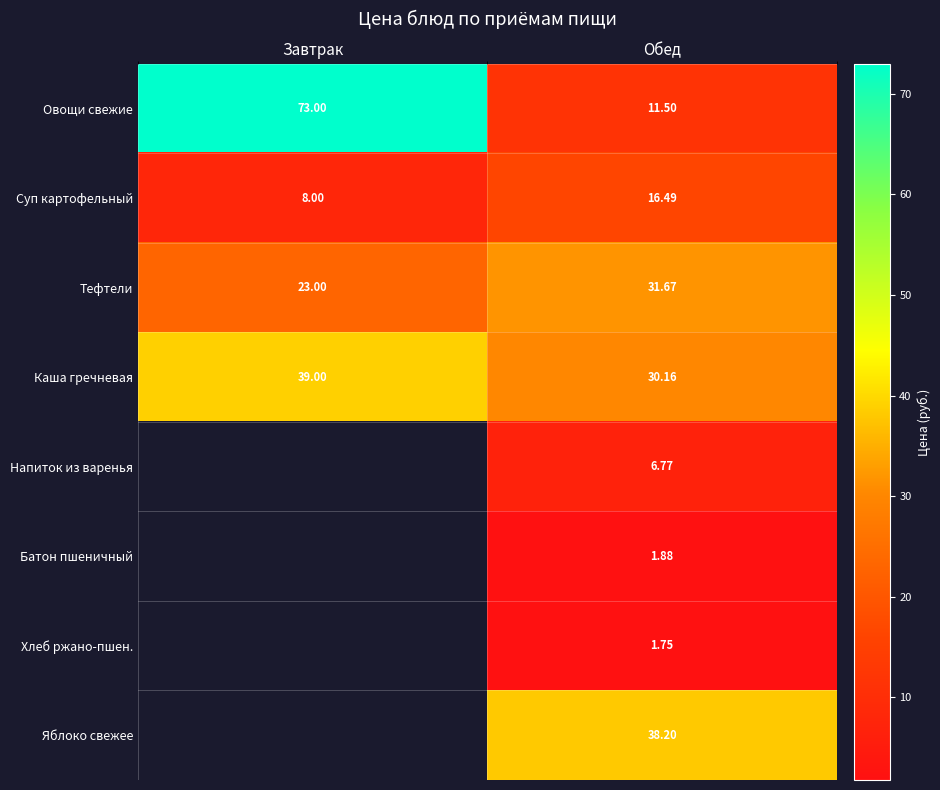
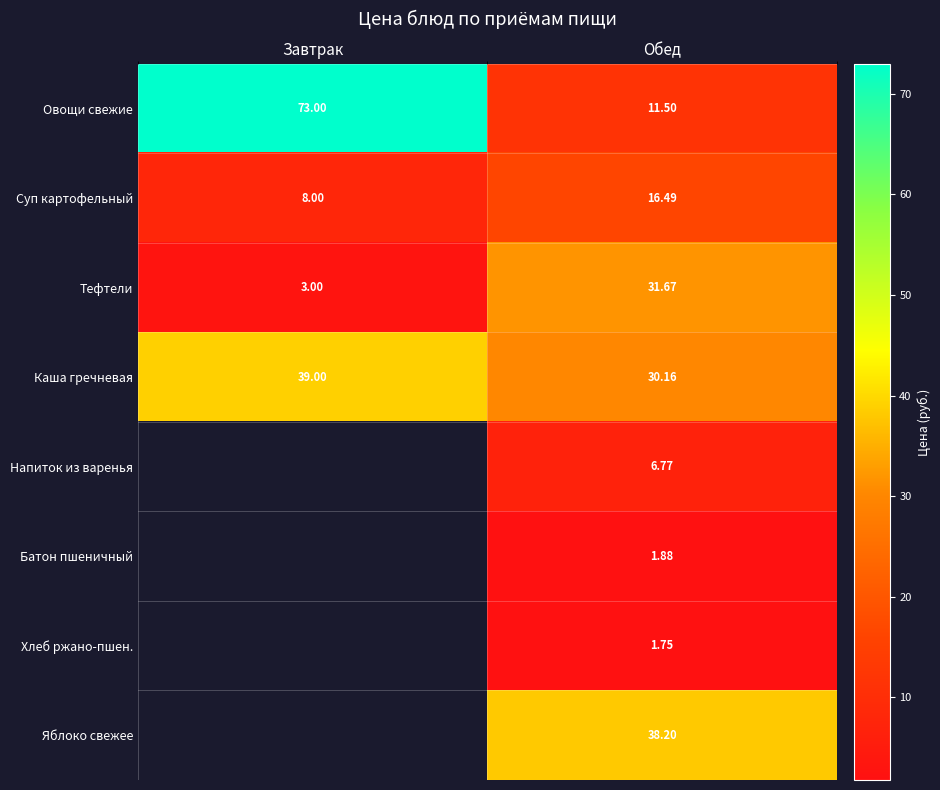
  {
    "Овощи свежие": {
      "Завтрак": 73.00,
      "Обед": 11.50
    },
    "Суп картофельный": {
      "Завтрак": 8.00,
      "Обед": 16.49
    },
    "Тефтели": {
-     "Завтрак": 23.00,
+     "Завтрак": 3.00,
      "Обед": 31.67
    },
    "Каша гречневая": {
      "Завтрак": 39.00,
      "Обед": 30.16
    },
    "Напиток из варенья": {
      "Обед": 6.77
    },
    "Батон пшеничный": {
      "Обед": 1.88
    },
    "Хлеб ржано-пшен.": {
      "Обед": 1.75
    },
    "Яблоко свежее": {
      "Обед": 38.20
    }
  }
